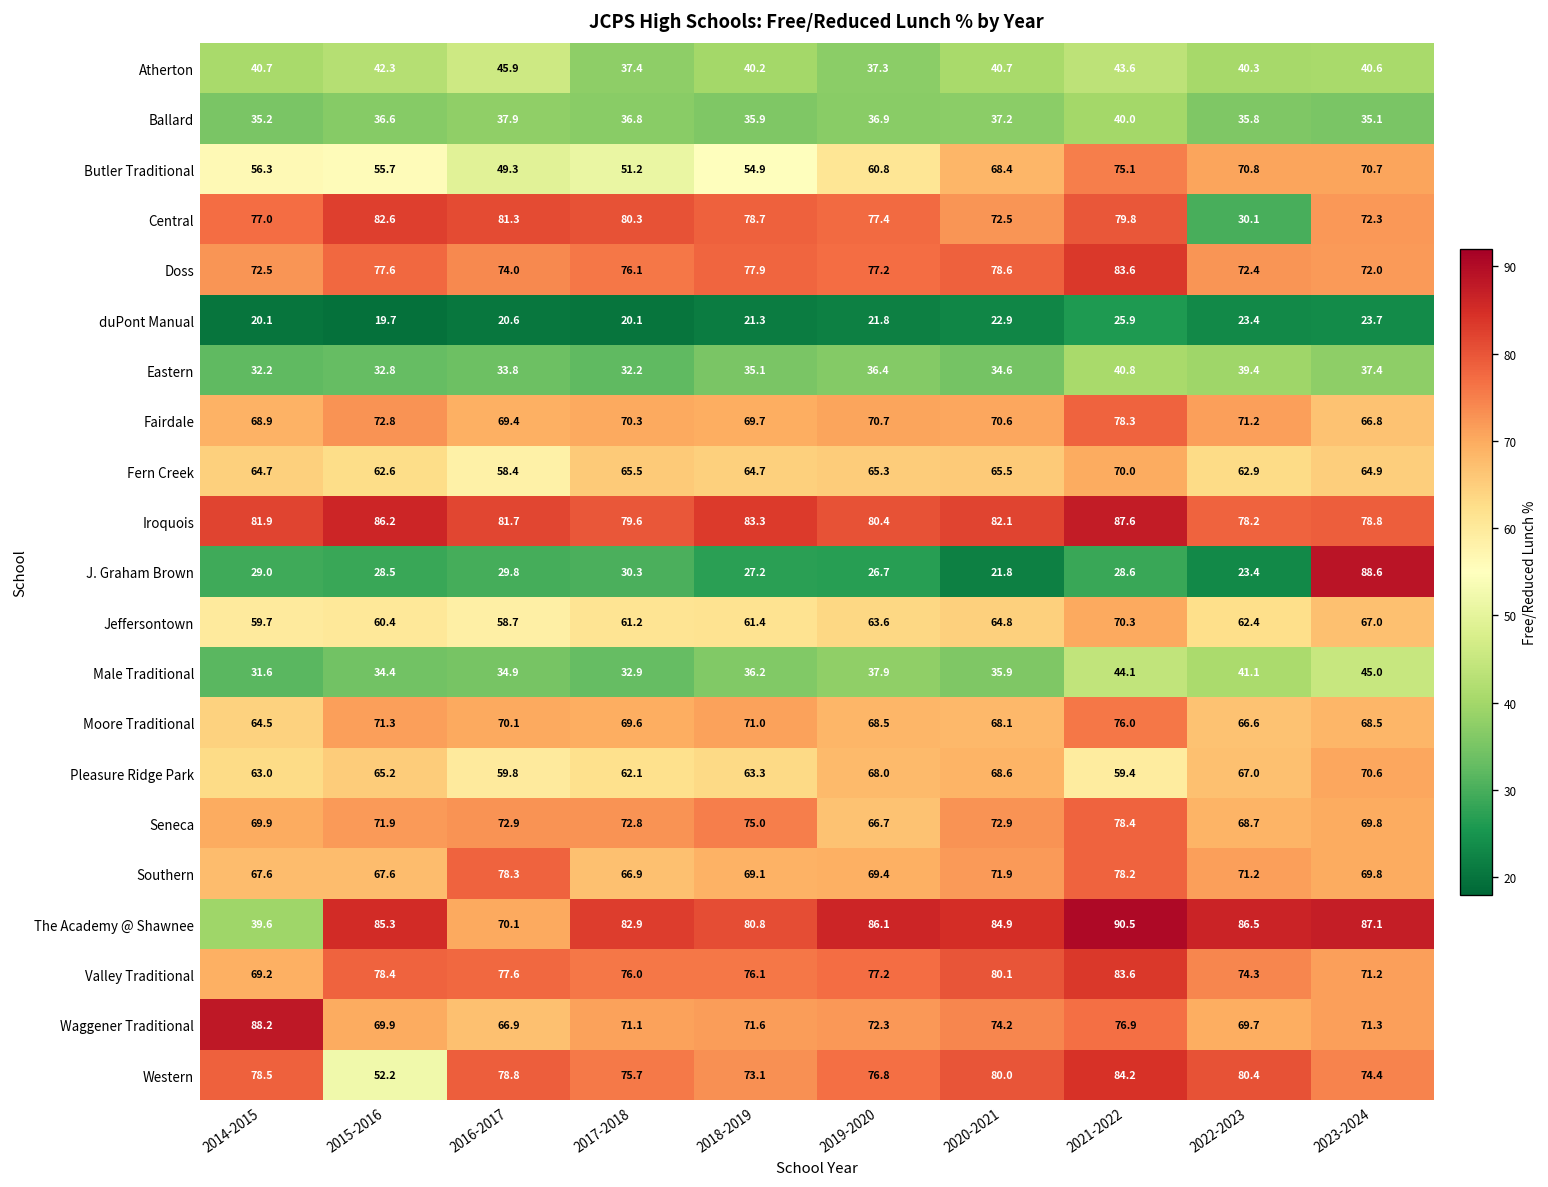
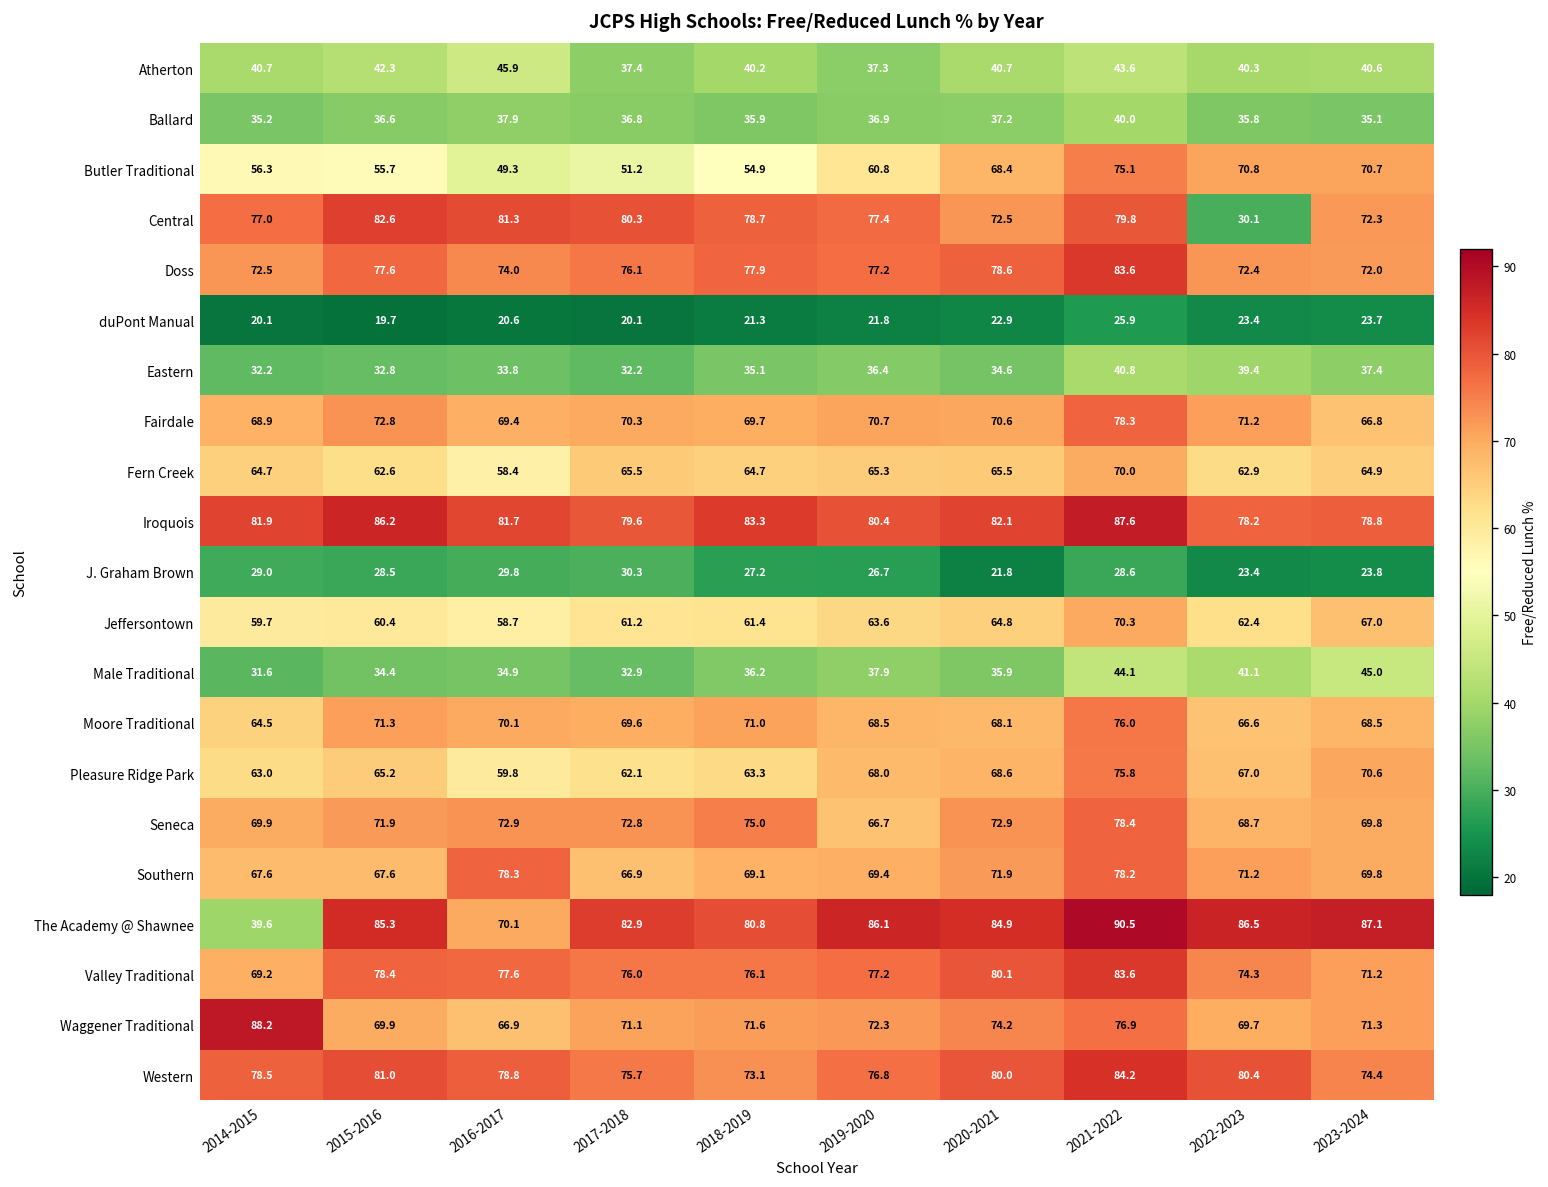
  {
    "J. Graham Brown": {
      "2014-2015": 29.0,
      "2015-2016": 28.5,
      "2016-2017": 29.8,
      "2017-2018": 30.3,
      "2018-2019": 27.2,
      "2019-2020": 26.7,
      "2020-2021": 21.8,
      "2021-2022": 28.6,
      "2022-2023": 23.4,
-     "2023-2024": 88.6
+     "2023-2024": 23.8
    },
    "Pleasure Ridge Park": {
      "2014-2015": 63.0,
      "2015-2016": 65.2,
      "2016-2017": 59.8,
      "2017-2018": 62.1,
      "2018-2019": 63.3,
      "2019-2020": 68.0,
      "2020-2021": 68.6,
-     "2021-2022": 59.4,
+     "2021-2022": 75.8,
      "2022-2023": 67.0,
      "2023-2024": 70.6
    },
    "Western": {
      "2014-2015": 78.5,
-     "2015-2016": 52.2,
+     "2015-2016": 81.0,
      "2016-2017": 78.8,
      "2017-2018": 75.7,
      "2018-2019": 73.1,
      "2019-2020": 76.8,
      "2020-2021": 80.0,
      "2021-2022": 84.2,
      "2022-2023": 80.4,
      "2023-2024": 74.4
    }
  }
